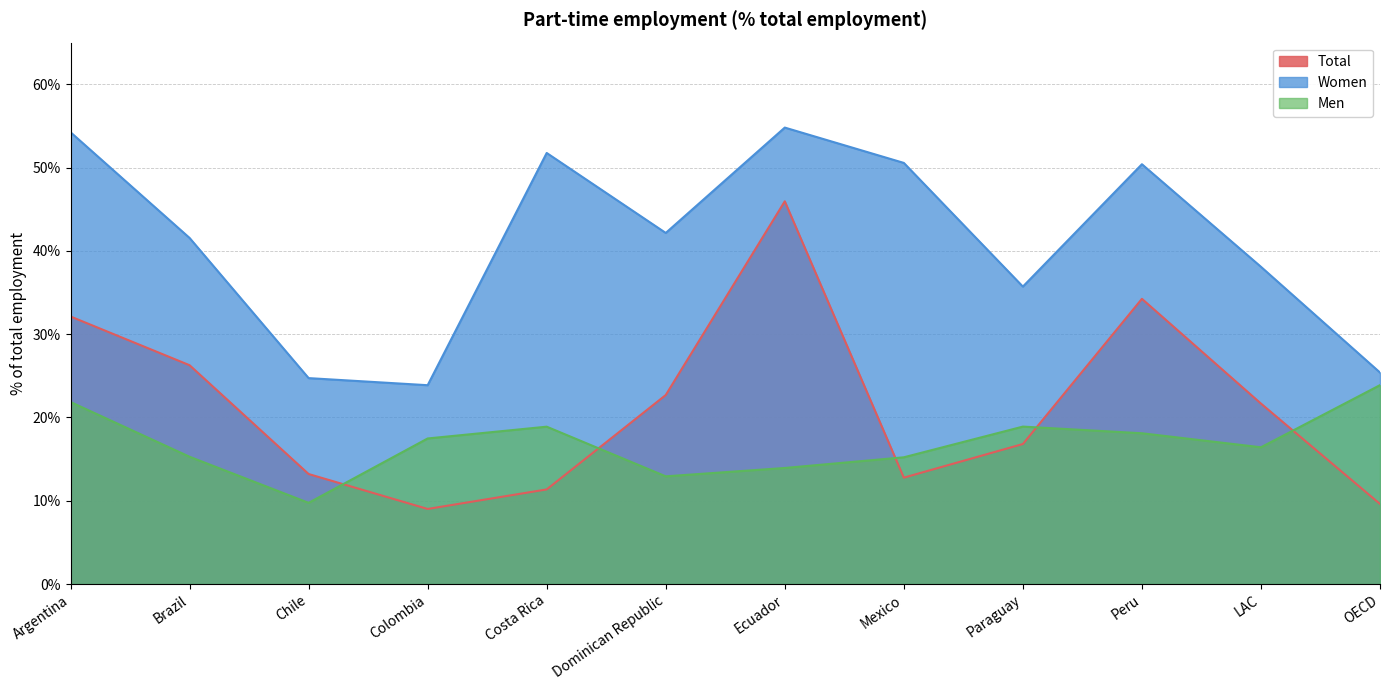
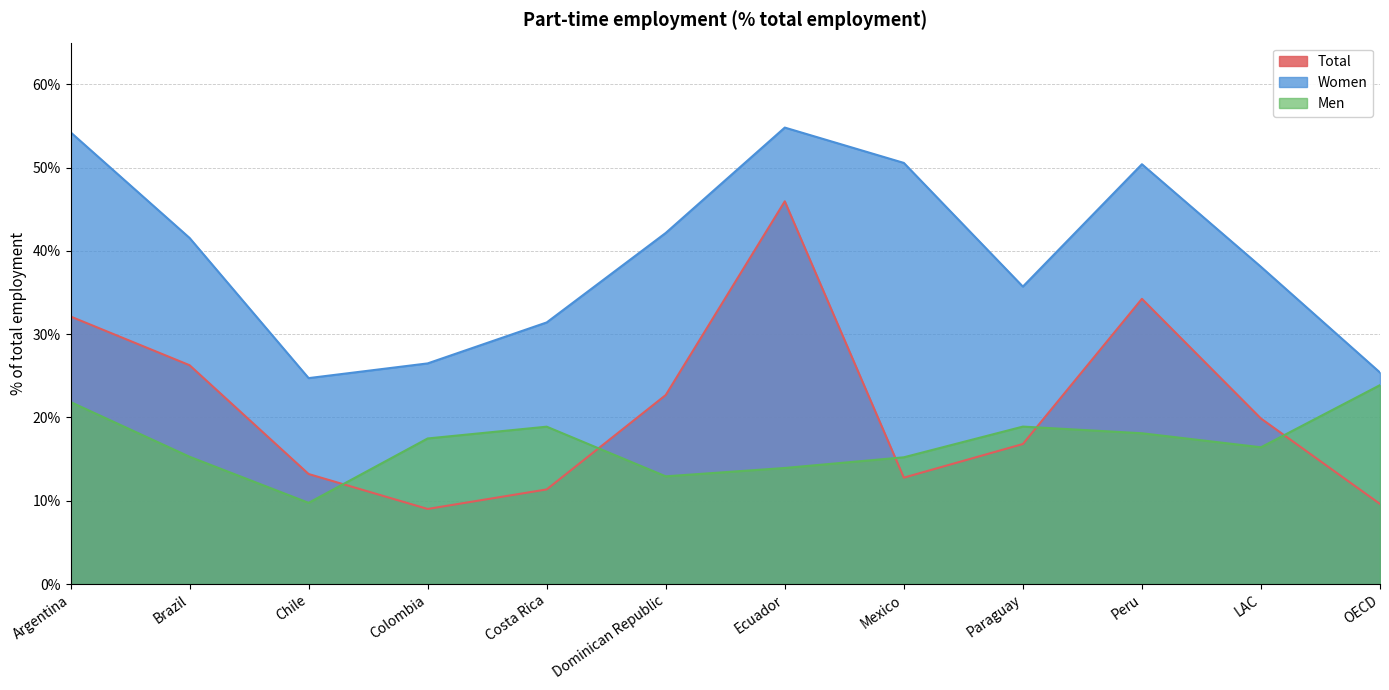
  {
    "Total": {
      "Argentina": "32%",
      "Brazil": "26%",
      "Chile": "13%",
      "Colombia": "9%",
      "Costa Rica": "11%",
      "Dominican Republic": "23%",
      "Ecuador": "46%",
      "Mexico": "13%",
      "Paraguay": "17%",
      "Peru": "34%",
-     "LAC": "22%",
+     "LAC": "20%",
      "OECD": "10%"
    },
    "Women": {
      "Argentina": "54%",
      "Brazil": "42%",
      "Chile": "25%",
-     "Colombia": "24%",
-     "Costa Rica": "52%",
+     "Colombia": "26%",
+     "Costa Rica": "31%",
      "Dominican Republic": "42%",
      "Ecuador": "55%",
      "Mexico": "51%",
      "Paraguay": "36%",
      "Peru": "50%",
      "LAC": "38%",
      "OECD": "25%"
    },
    "Men": {
      "Argentina": "22%",
      "Brazil": "15%",
      "Chile": "10%",
      "Colombia": "17%",
      "Costa Rica": "19%",
      "Dominican Republic": "13%",
      "Ecuador": "14%",
      "Mexico": "15%",
      "Paraguay": "19%",
      "Peru": "18%",
      "LAC": "16%",
      "OECD": "24%"
    }
  }
